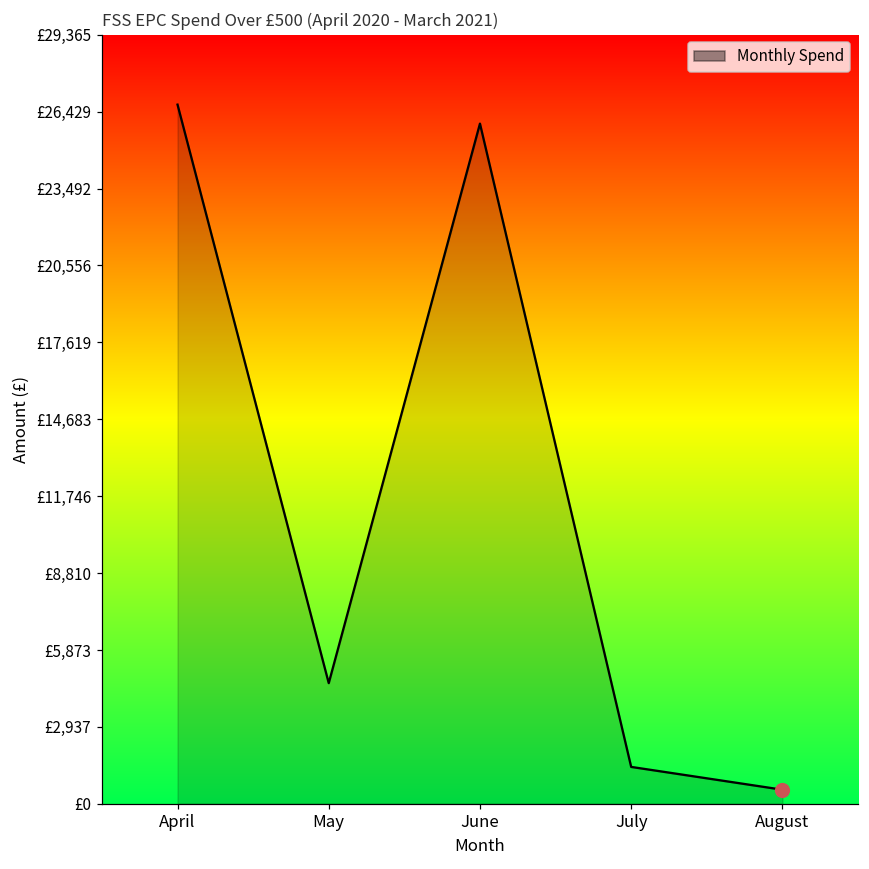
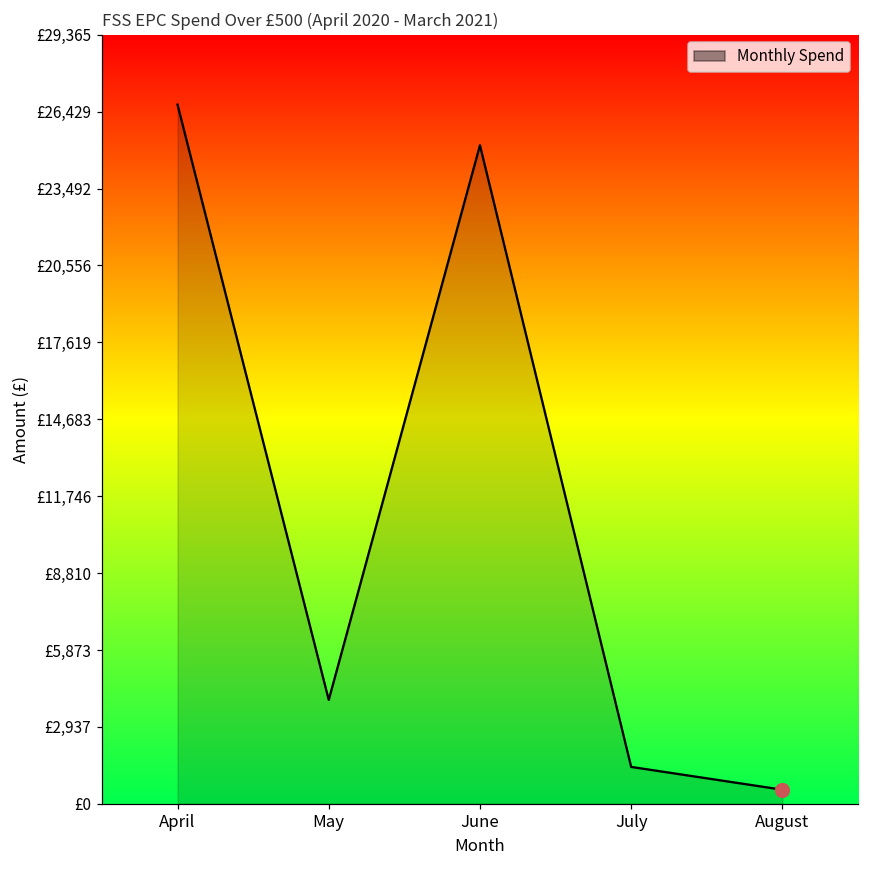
  {
    "Monthly Spend": {
      "April": "£26,700",
-     "May": "£4,600",
-     "June": "£26,000",
+     "May": "£4,000",
+     "June": "£25,100",
      "July": "£1,400"
    }
  }
